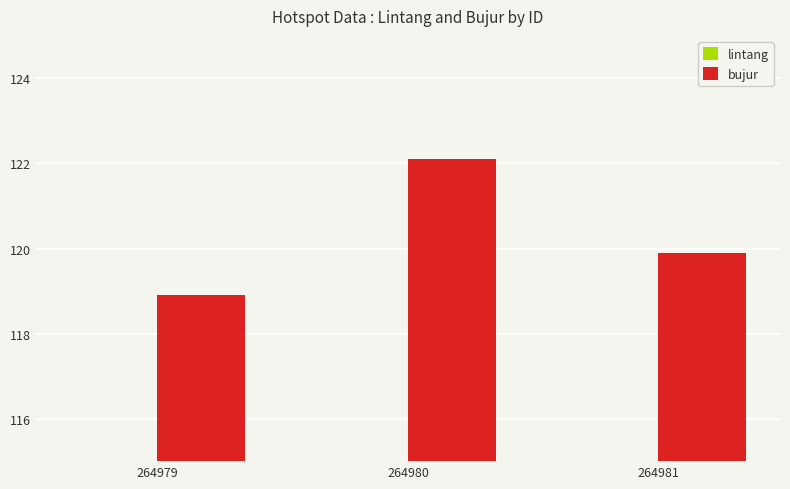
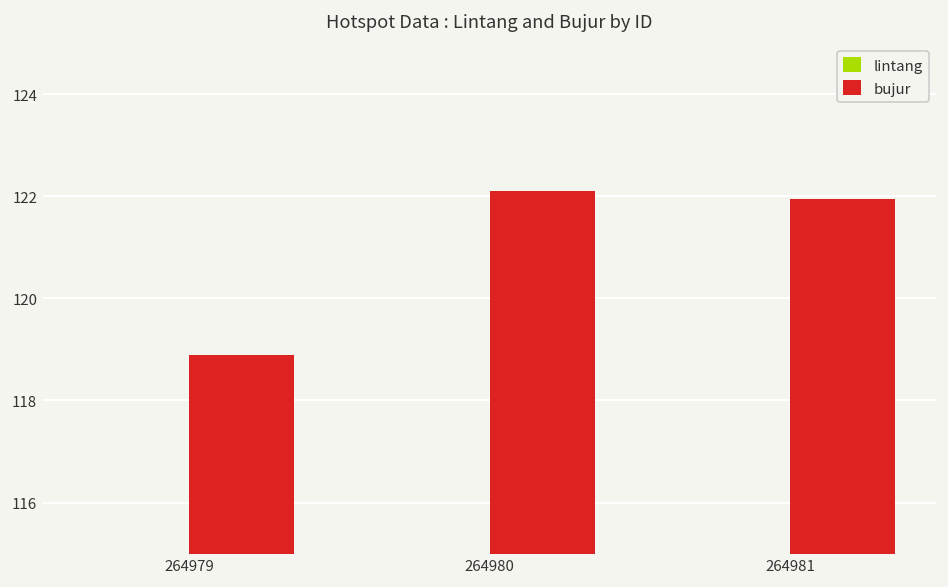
  {
    "bujur": {
      "264979": 118.9,
      "264980": 122.1,
-     "264981": 119.9
+     "264981": 121.9
    }
  }
